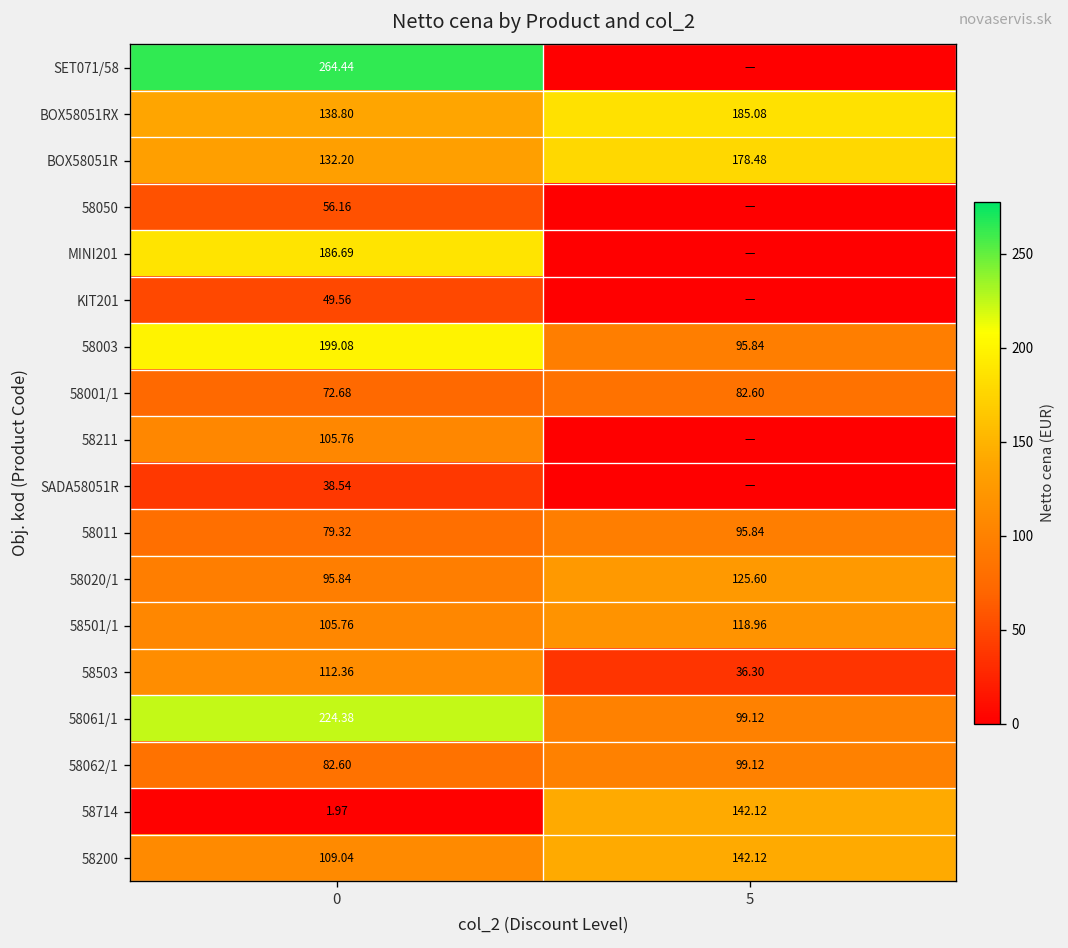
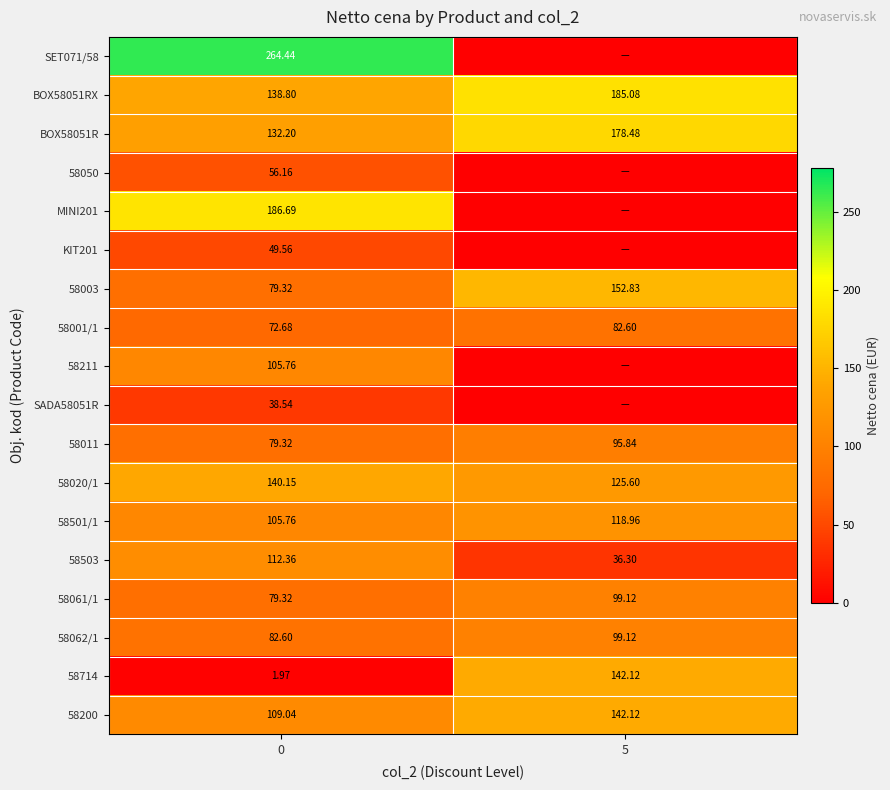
  {
    "SET071/58": {
      "0": 264.44
    },
    "BOX58051RX": {
      "0": 138.80,
      "5": 185.08
    },
    "BOX58051R": {
      "0": 132.20,
      "5": 178.48
    },
    "58050": {
      "0": 56.16
    },
    "MINI201": {
      "0": 186.69
    },
    "KIT201": {
      "0": 49.56
    },
    "58003": {
-     "0": 199.08,
-     "5": 95.84
+     "0": 79.32,
+     "5": 152.83
    },
    "58001/1": {
      "0": 72.68,
      "5": 82.60
    },
    "58211": {
      "0": 105.76
    },
    "SADA58051R": {
      "0": 38.54
    },
    "58011": {
      "0": 79.32,
      "5": 95.84
    },
    "58020/1": {
-     "0": 95.84,
+     "0": 140.15,
      "5": 125.60
    },
    "58501/1": {
      "0": 105.76,
      "5": 118.96
    },
    "58503": {
      "0": 112.36,
      "5": 36.30
    },
    "58061/1": {
-     "0": 224.38,
+     "0": 79.32,
      "5": 99.12
    },
    "58062/1": {
      "0": 82.60,
      "5": 99.12
    },
    "58714": {
      "0": 1.97,
      "5": 142.12
    },
    "58200": {
      "0": 109.04,
      "5": 142.12
    }
  }
